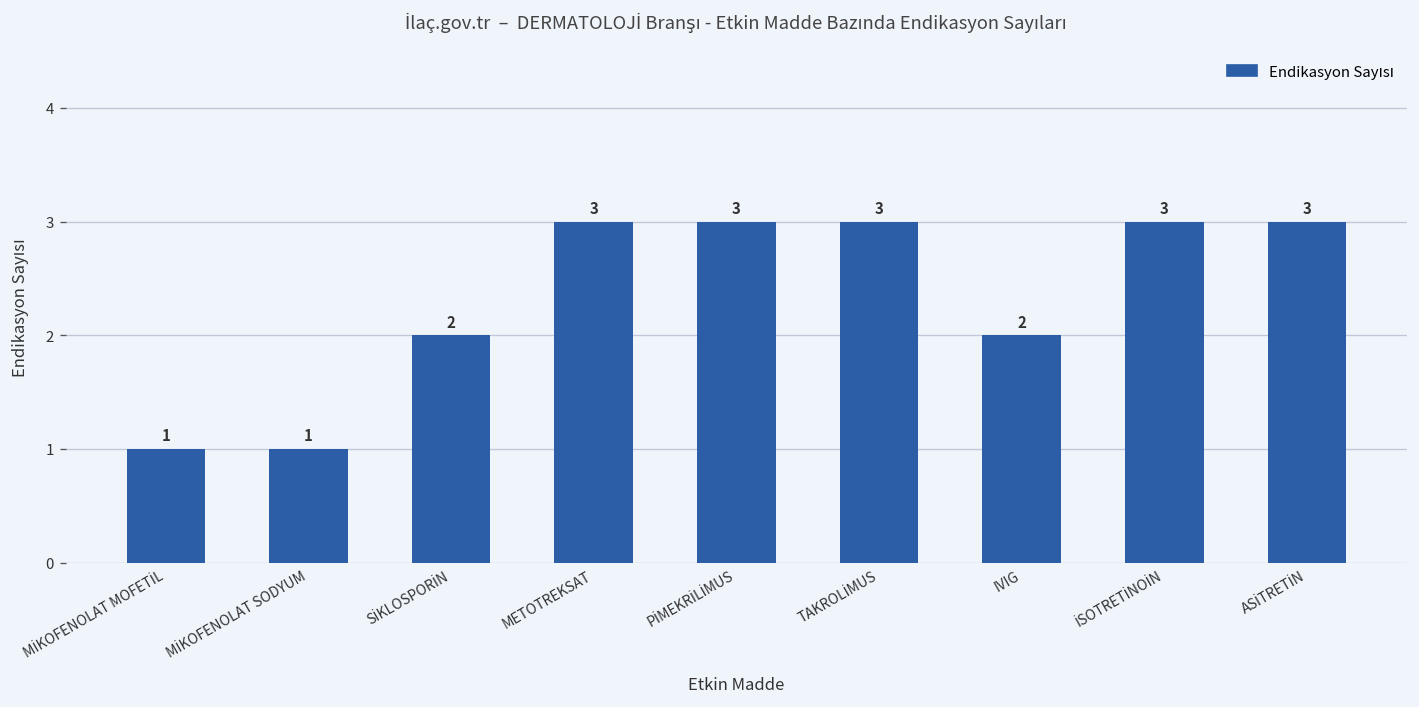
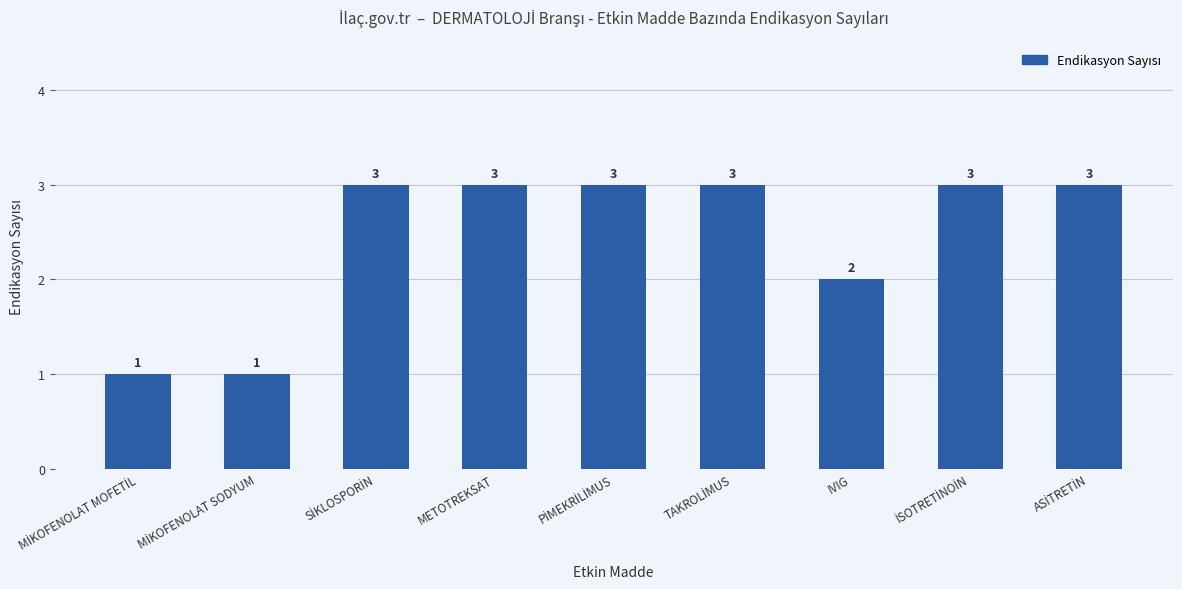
  {
    "MİKOFENOLAT MOFETİL": 1,
    "MİKOFENOLAT SODYUM": 1,
-   "SİKLOSPORİN": 2,
+   "SİKLOSPORİN": 3,
    "METOTREKSAT": 3,
    "PİMEKRİLİMUS": 3,
    "TAKROLİMUS": 3,
    "IVIG": 2,
    "İSOTRETİNOİN": 3,
    "ASİTRETİN": 3
  }
